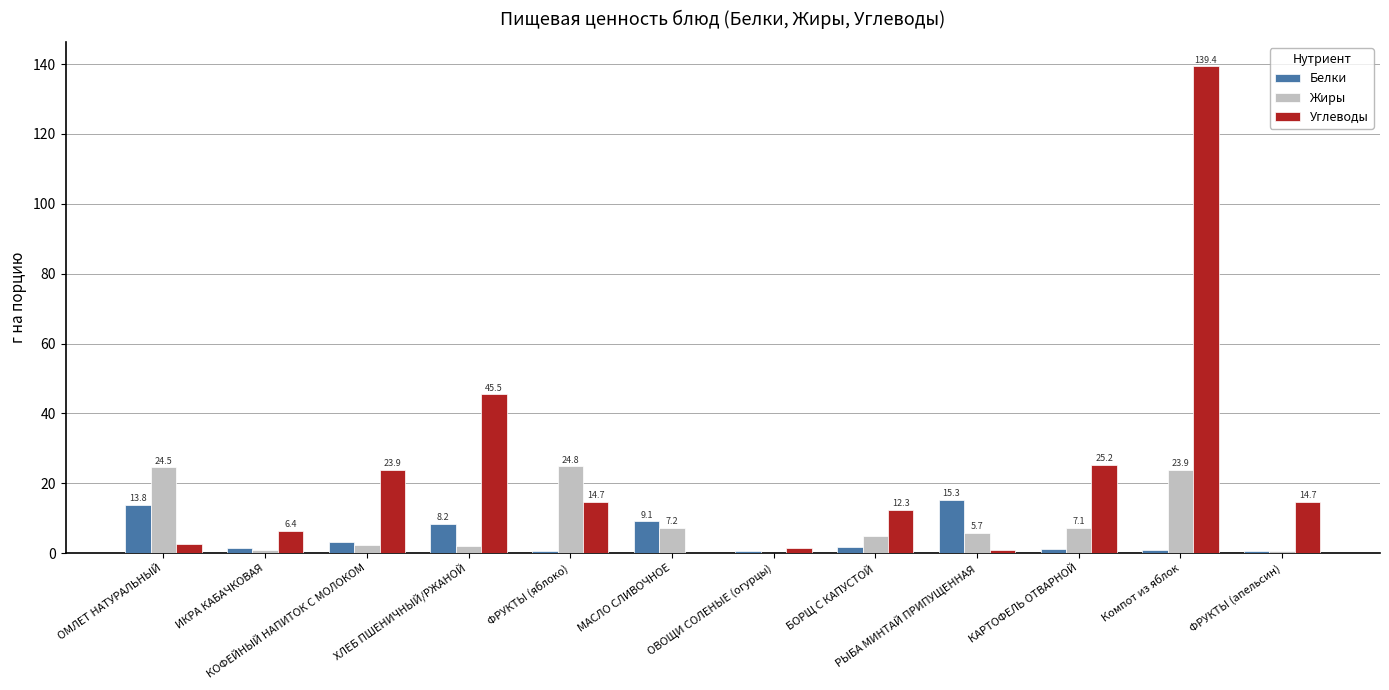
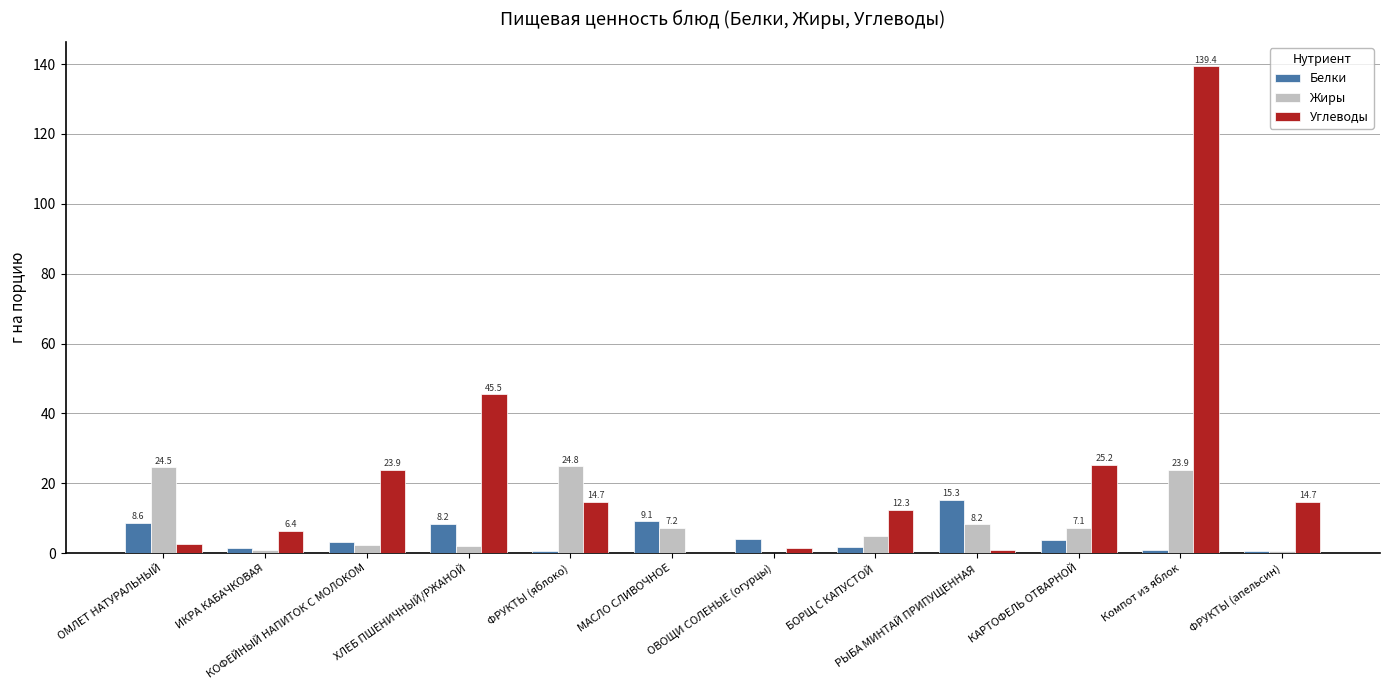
  {
    "Белки": {
-     "ОМЛЕТ НАТУРАЛЬНЫЙ": 13.8,
+     "ОМЛЕТ НАТУРАЛЬНЫЙ": 8.6,
      "ХЛЕБ ПШЕНИЧНЫЙ/РЖАНОЙ": 8.2,
      "МАСЛО СЛИВОЧНОЕ": 9.1,
-     "ОВОЩИ СОЛЕНЫЕ (огурцы)": 1,
+     "ОВОЩИ СОЛЕНЫЕ (огурцы)": 4,
      "РЫБА МИНТАЙ ПРИПУЩЕННАЯ": 15.3,
-     "КАРТОФЕЛЬ ОТВАРНОЙ": 1
+     "КАРТОФЕЛЬ ОТВАРНОЙ": 4
    },
    "Жиры": {
      "ОМЛЕТ НАТУРАЛЬНЫЙ": 24.5,
      "ФРУКТЫ (яблоко)": 24.8,
      "МАСЛО СЛИВОЧНОЕ": 7.2,
-     "РЫБА МИНТАЙ ПРИПУЩЕННАЯ": 5.7,
+     "РЫБА МИНТАЙ ПРИПУЩЕННАЯ": 8.2,
      "КАРТОФЕЛЬ ОТВАРНОЙ": 7.1,
      "Компот из яблок": 23.9
    },
    "Углеводы": {
      "ИКРА КАБАЧКОВАЯ": 6.4,
      "КОФЕЙНЫЙ НАПИТОК С МОЛОКОМ": 23.9,
      "ХЛЕБ ПШЕНИЧНЫЙ/РЖАНОЙ": 45.5,
      "ФРУКТЫ (яблоко)": 14.7,
      "БОРЩ С КАПУСТОЙ": 12.3,
      "КАРТОФЕЛЬ ОТВАРНОЙ": 25.2,
      "Компот из яблок": 139.4,
      "ФРУКТЫ (апельсин)": 14.7
    }
  }
